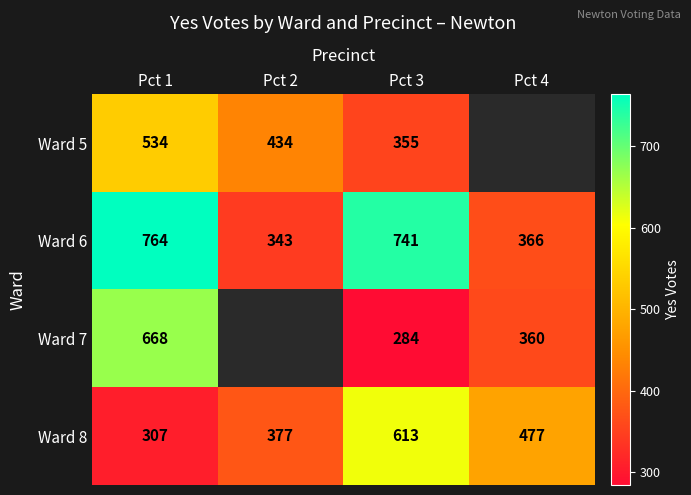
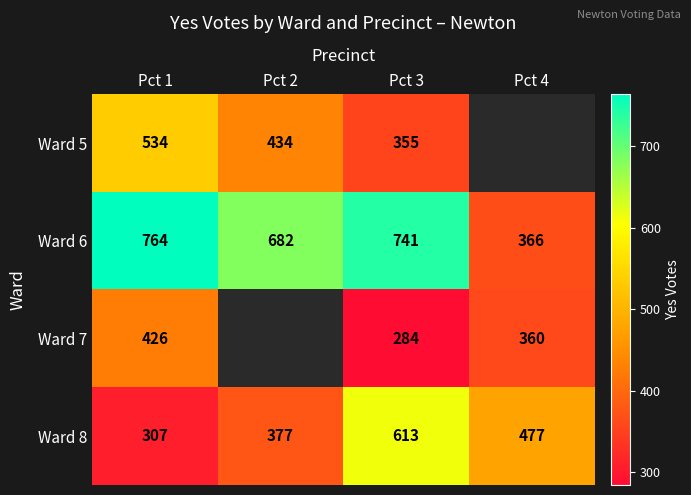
  {
    "Ward 5": {
      "Pct 1": 534,
      "Pct 2": 434,
      "Pct 3": 355
    },
    "Ward 6": {
      "Pct 1": 764,
-     "Pct 2": 343,
+     "Pct 2": 682,
      "Pct 3": 741,
      "Pct 4": 366
    },
    "Ward 7": {
-     "Pct 1": 668,
+     "Pct 1": 426,
      "Pct 3": 284,
      "Pct 4": 360
    },
    "Ward 8": {
      "Pct 1": 307,
      "Pct 2": 377,
      "Pct 3": 613,
      "Pct 4": 477
    }
  }
